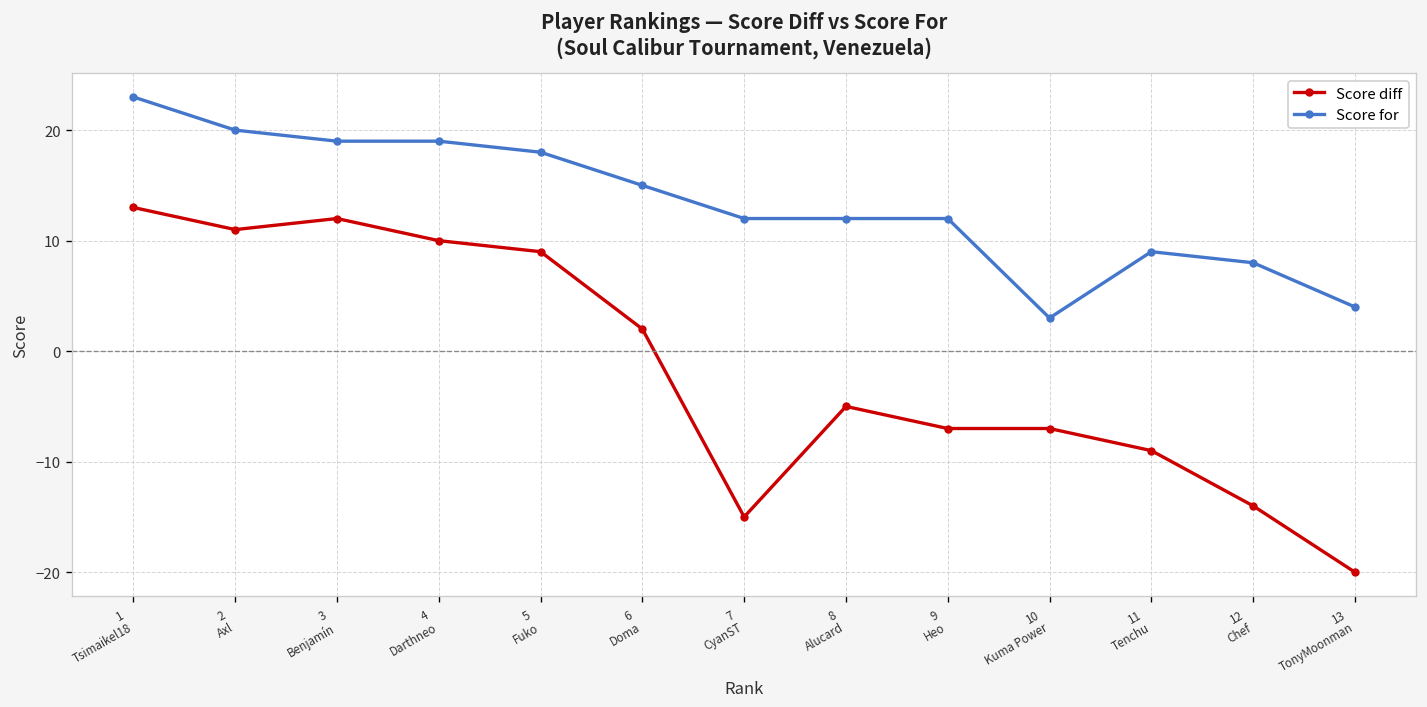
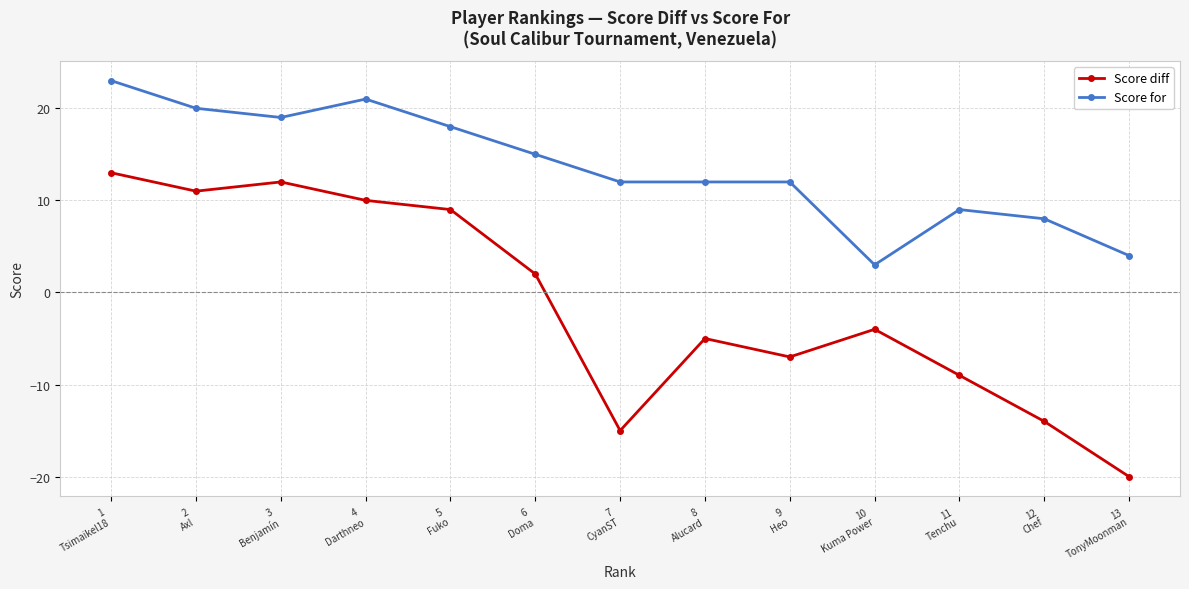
  {
    "Score diff": {
      "1 Tsimaikel18": 13,
      "2 Axl": 11,
      "3 Benjamín": 12,
      "4 Darthneo": 10,
      "5 Fuko": 9,
      "6 Doma": 2,
      "7 CyanST": -15,
      "8 Alucard": -5,
      "9 Heo": -7,
-     "10 Kuma Power": -7,
+     "10 Kuma Power": -4,
      "11 Tenchu": -9,
      "12 Chef": -14,
      "13 TonyMoonman": -20
    },
    "Score for": {
      "1 Tsimaikel18": 23,
      "2 Axl": 20,
      "3 Benjamín": 19,
-     "4 Darthneo": 19,
+     "4 Darthneo": 21,
      "5 Fuko": 18,
      "6 Doma": 15,
      "7 CyanST": 12,
      "8 Alucard": 12,
      "9 Heo": 12,
      "10 Kuma Power": 3,
      "11 Tenchu": 9,
      "12 Chef": 8,
      "13 TonyMoonman": 4
    }
  }
